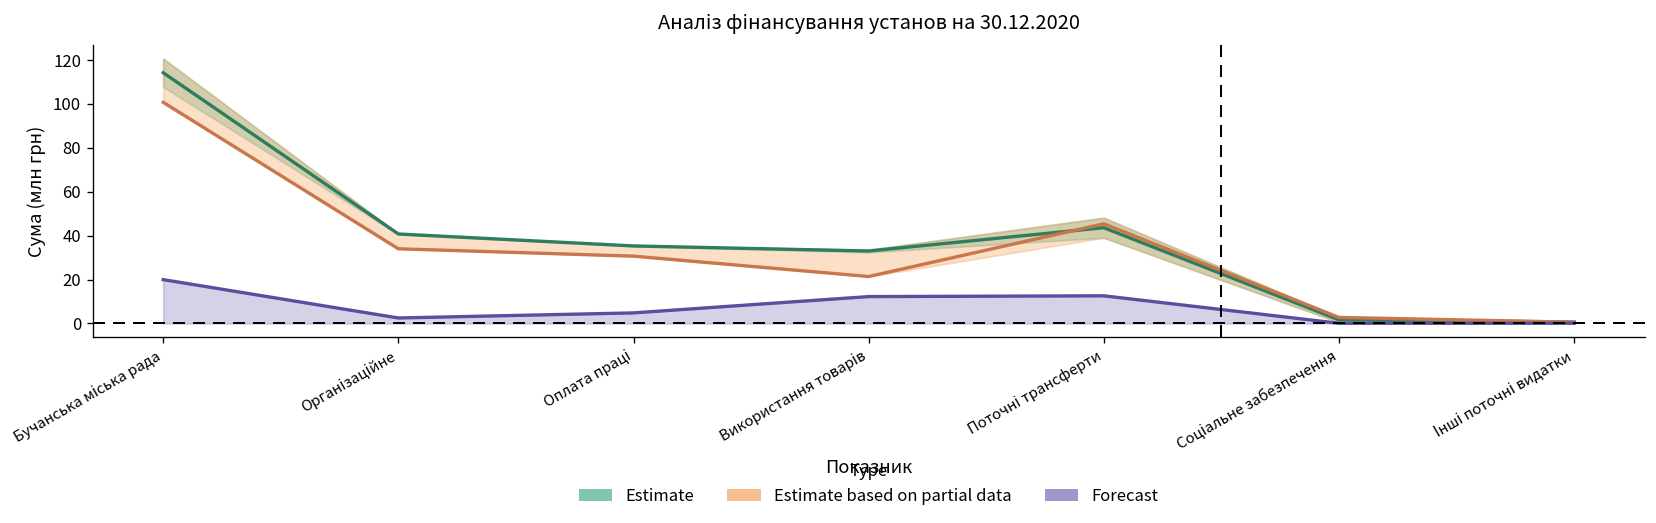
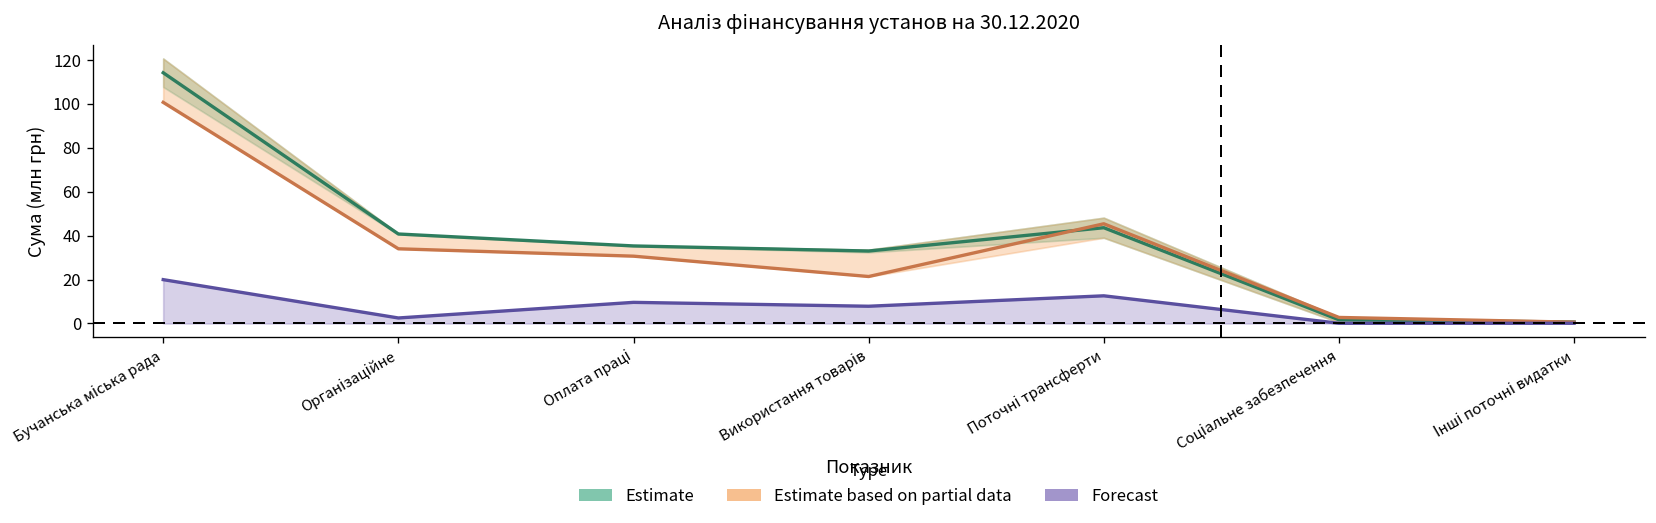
  {
    "Forecast": {
      "Бучанська міська рада": 20,
      "Організаційне": 2,
-     "Оплата праці": 5,
-     "Використання товарів": 12,
+     "Оплата праці": 10,
+     "Використання товарів": 8,
      "Поточні трансферти": 13,
      "Соціальне забезпечення": 0
    }
  }
